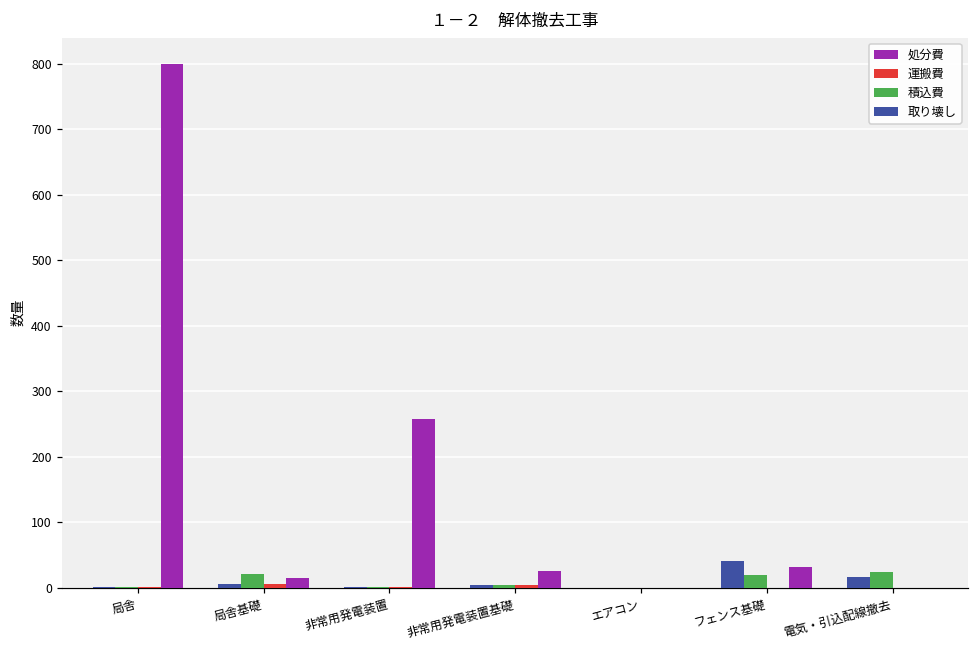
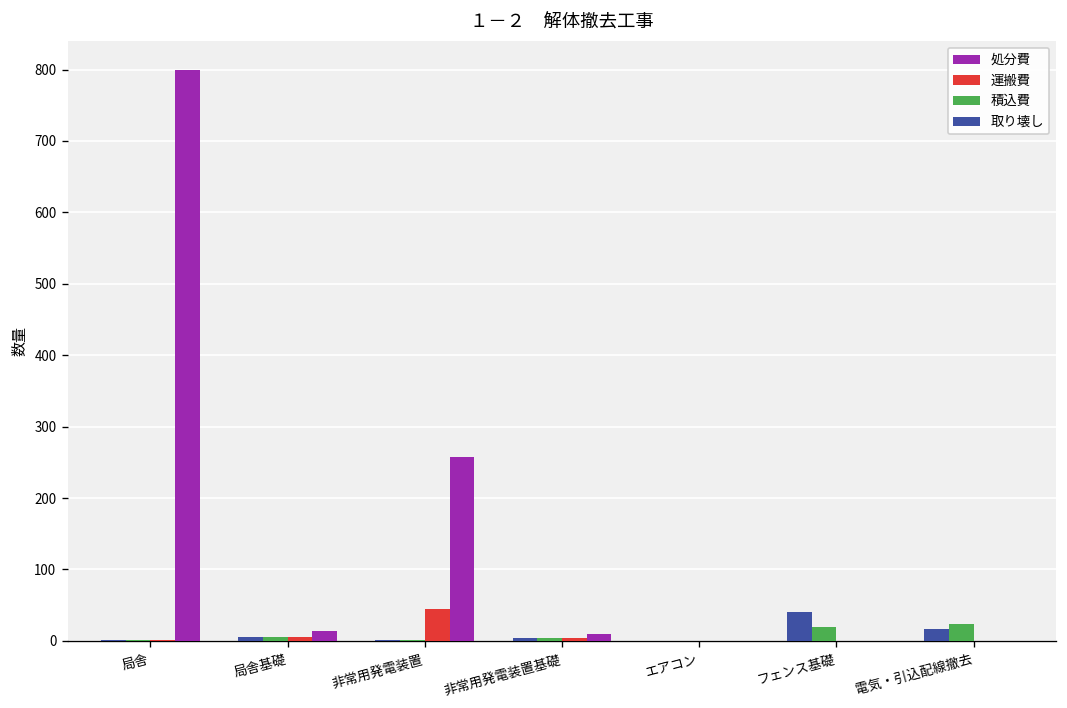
  {
    "取り壊し": {
      "局舎基礎": 10,
      "エアコン": 0,
      "フェンス基礎": 40,
      "電気・引込配線撤去": 20
    },
    "積込費": {
-     "局舎基礎": 20,
+     "局舎基礎": 10,
      "エアコン": 0,
      "フェンス基礎": 20,
      "電気・引込配線撤去": 20
    },
    "運搬費": {
      "局舎基礎": 10,
-     "非常用発電装置": 0,
+     "非常用発電装置": 50,
      "エアコン": 0,
      "フェンス基礎": 0,
      "電気・引込配線撤去": 0
    },
    "処分費": {
      "局舎": 800,
      "局舎基礎": 10,
      "非常用発電装置": 260,
-     "非常用発電装置基礎": 20,
+     "非常用発電装置基礎": 10,
      "エアコン": 0,
-     "フェンス基礎": 30,
+     "フェンス基礎": 0,
      "電気・引込配線撤去": 0
    }
  }
